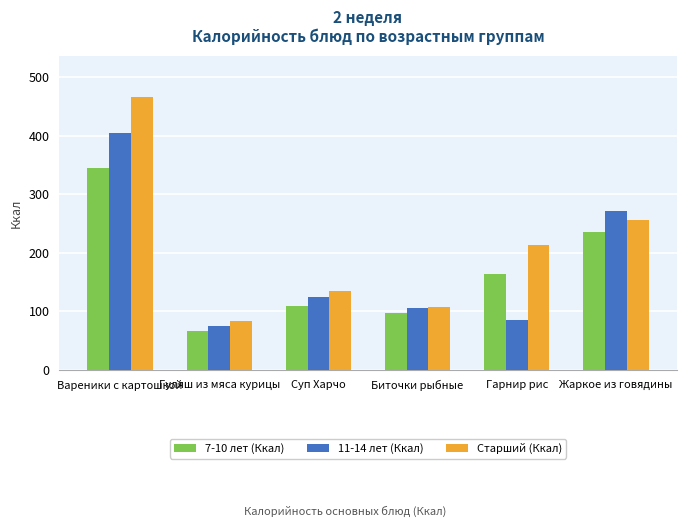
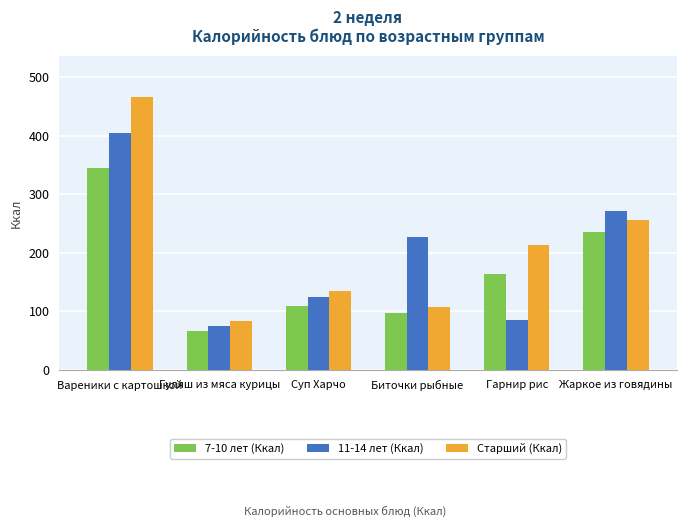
  {
    "11-14 лет (Ккал)": {
      "Суп Харчо": 130,
-     "Биточки рыбные": 110,
+     "Биточки рыбные": 230,
      "Гарнир рис": 90,
      "Жаркое из говядины": 270
    }
  }
